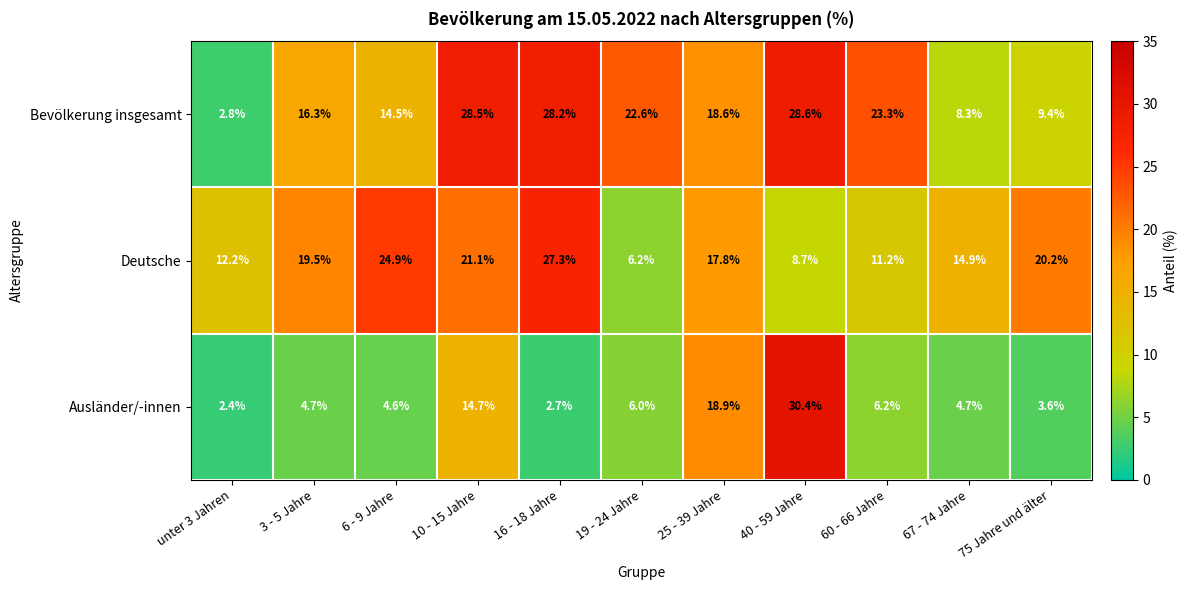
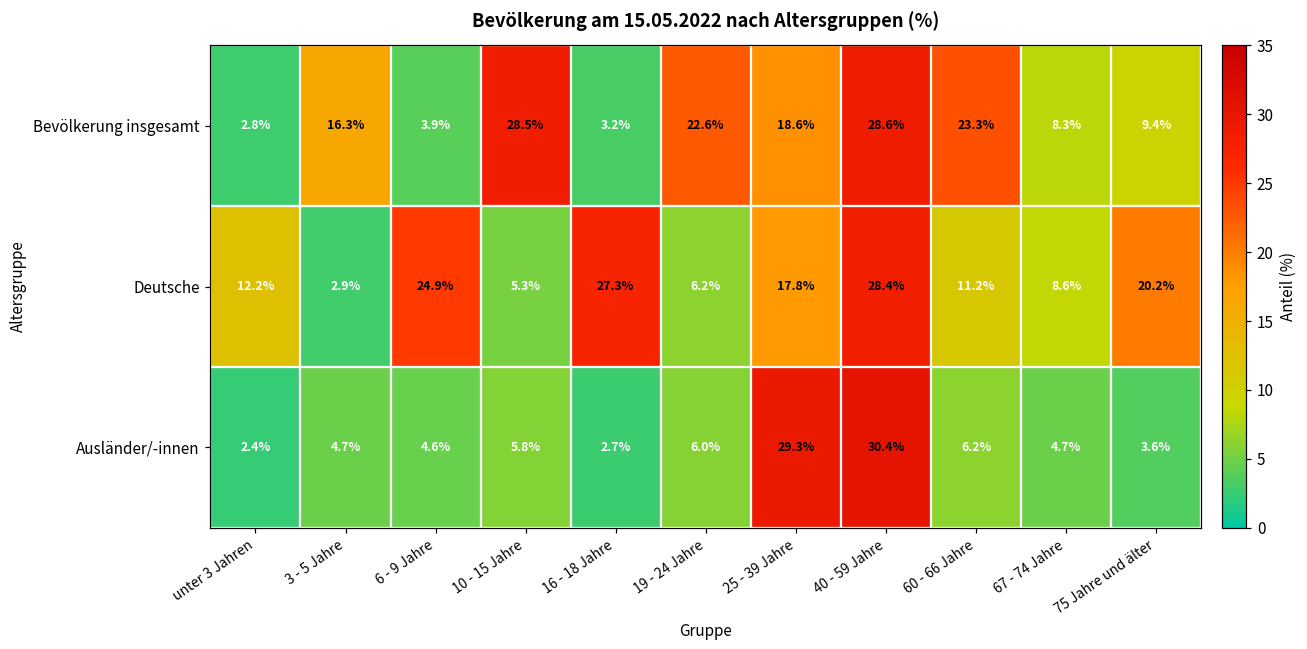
  {
    "Bevölkerung insgesamt": {
      "unter 3 Jahren": "2.8%",
      "3 - 5 Jahre": "16.3%",
-     "6 - 9 Jahre": "14.5%",
+     "6 - 9 Jahre": "3.9%",
      "10 - 15 Jahre": "28.5%",
-     "16 - 18 Jahre": "28.2%",
+     "16 - 18 Jahre": "3.2%",
      "19 - 24 Jahre": "22.6%",
      "25 - 39 Jahre": "18.6%",
      "40 - 59 Jahre": "28.6%",
      "60 - 66 Jahre": "23.3%",
      "67 - 74 Jahre": "8.3%",
      "75 Jahre und älter": "9.4%"
    },
    "Deutsche": {
      "unter 3 Jahren": "12.2%",
-     "3 - 5 Jahre": "19.5%",
+     "3 - 5 Jahre": "2.9%",
      "6 - 9 Jahre": "24.9%",
-     "10 - 15 Jahre": "21.1%",
+     "10 - 15 Jahre": "5.3%",
      "16 - 18 Jahre": "27.3%",
      "19 - 24 Jahre": "6.2%",
      "25 - 39 Jahre": "17.8%",
-     "40 - 59 Jahre": "8.7%",
+     "40 - 59 Jahre": "28.4%",
      "60 - 66 Jahre": "11.2%",
-     "67 - 74 Jahre": "14.9%",
+     "67 - 74 Jahre": "8.6%",
      "75 Jahre und älter": "20.2%"
    },
    "Ausländer/-innen": {
      "unter 3 Jahren": "2.4%",
      "3 - 5 Jahre": "4.7%",
      "6 - 9 Jahre": "4.6%",
-     "10 - 15 Jahre": "14.7%",
+     "10 - 15 Jahre": "5.8%",
      "16 - 18 Jahre": "2.7%",
      "19 - 24 Jahre": "6.0%",
-     "25 - 39 Jahre": "18.9%",
+     "25 - 39 Jahre": "29.3%",
      "40 - 59 Jahre": "30.4%",
      "60 - 66 Jahre": "6.2%",
      "67 - 74 Jahre": "4.7%",
      "75 Jahre und älter": "3.6%"
    }
  }
